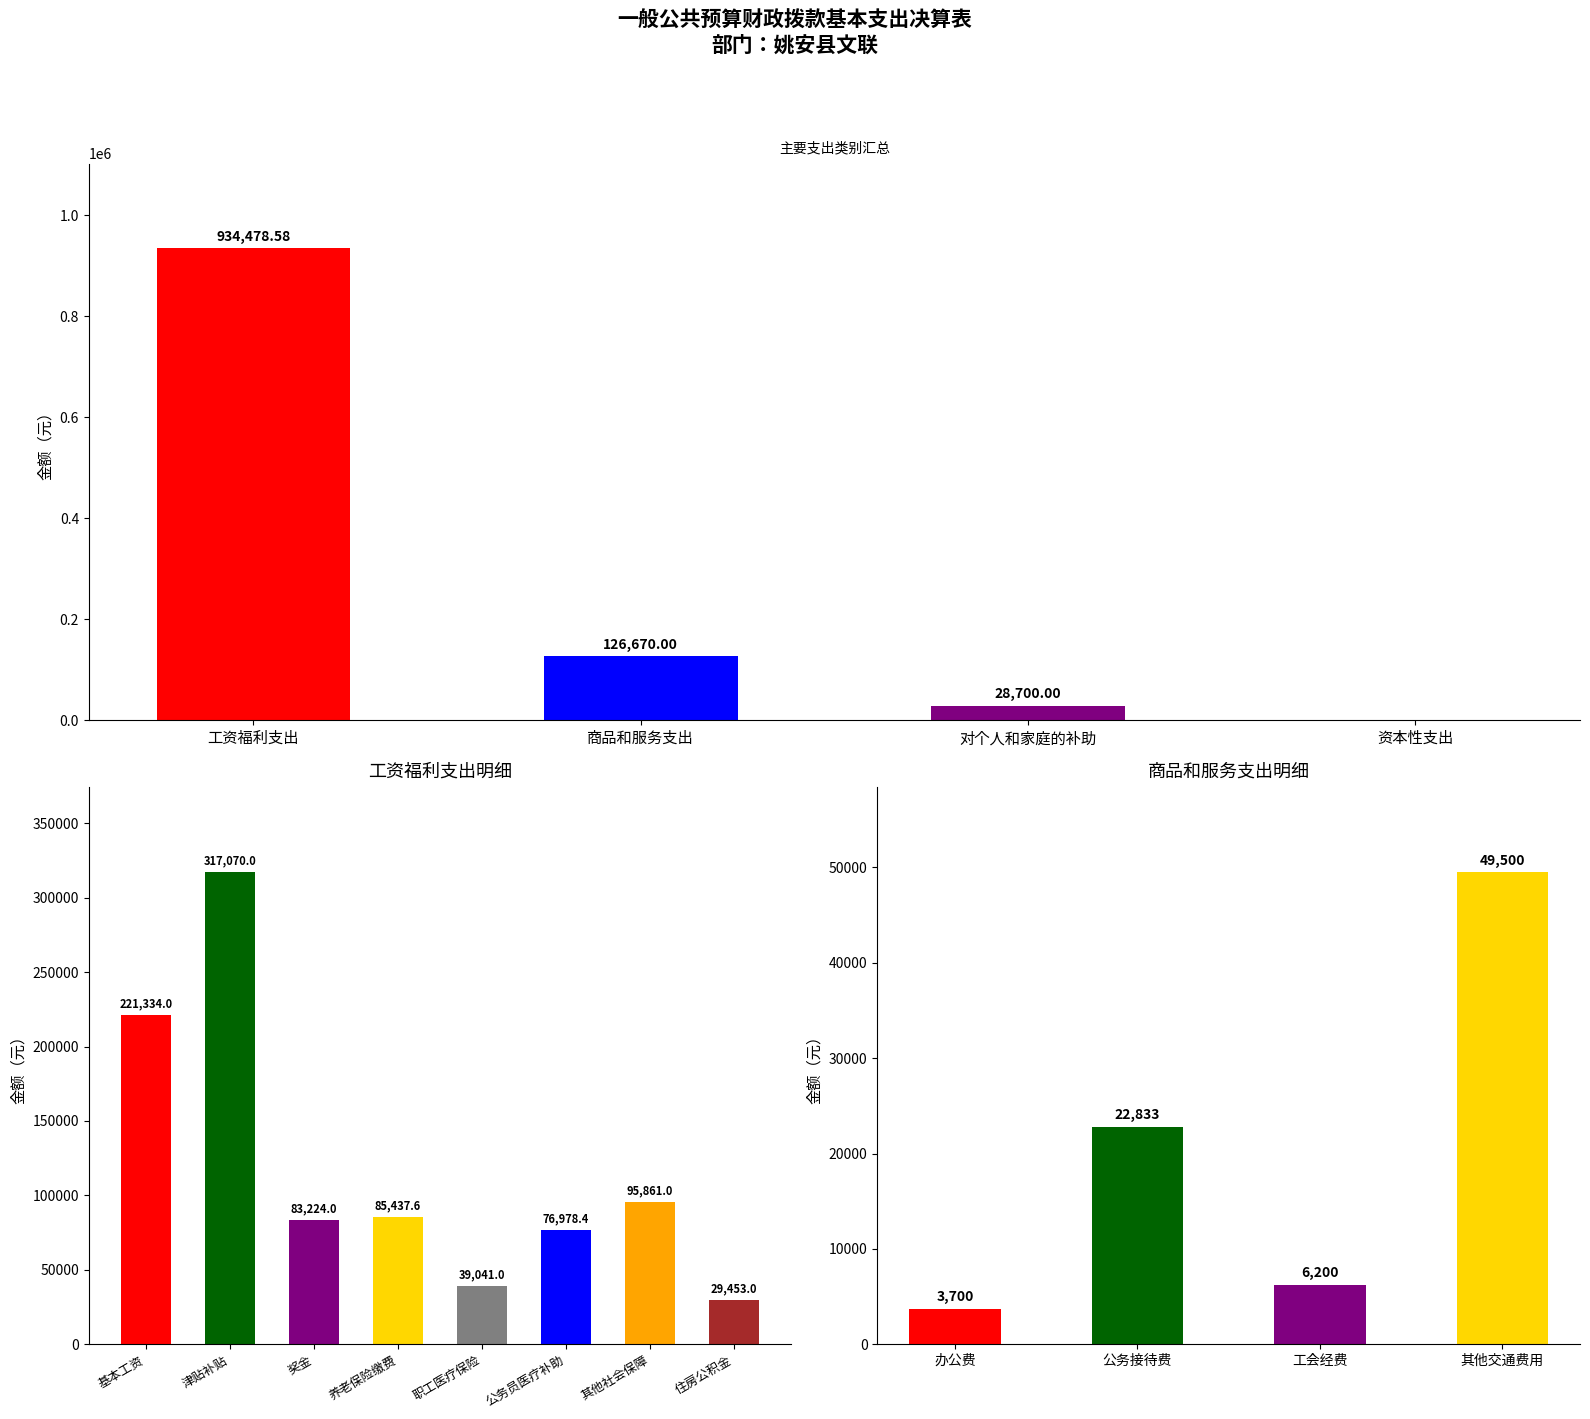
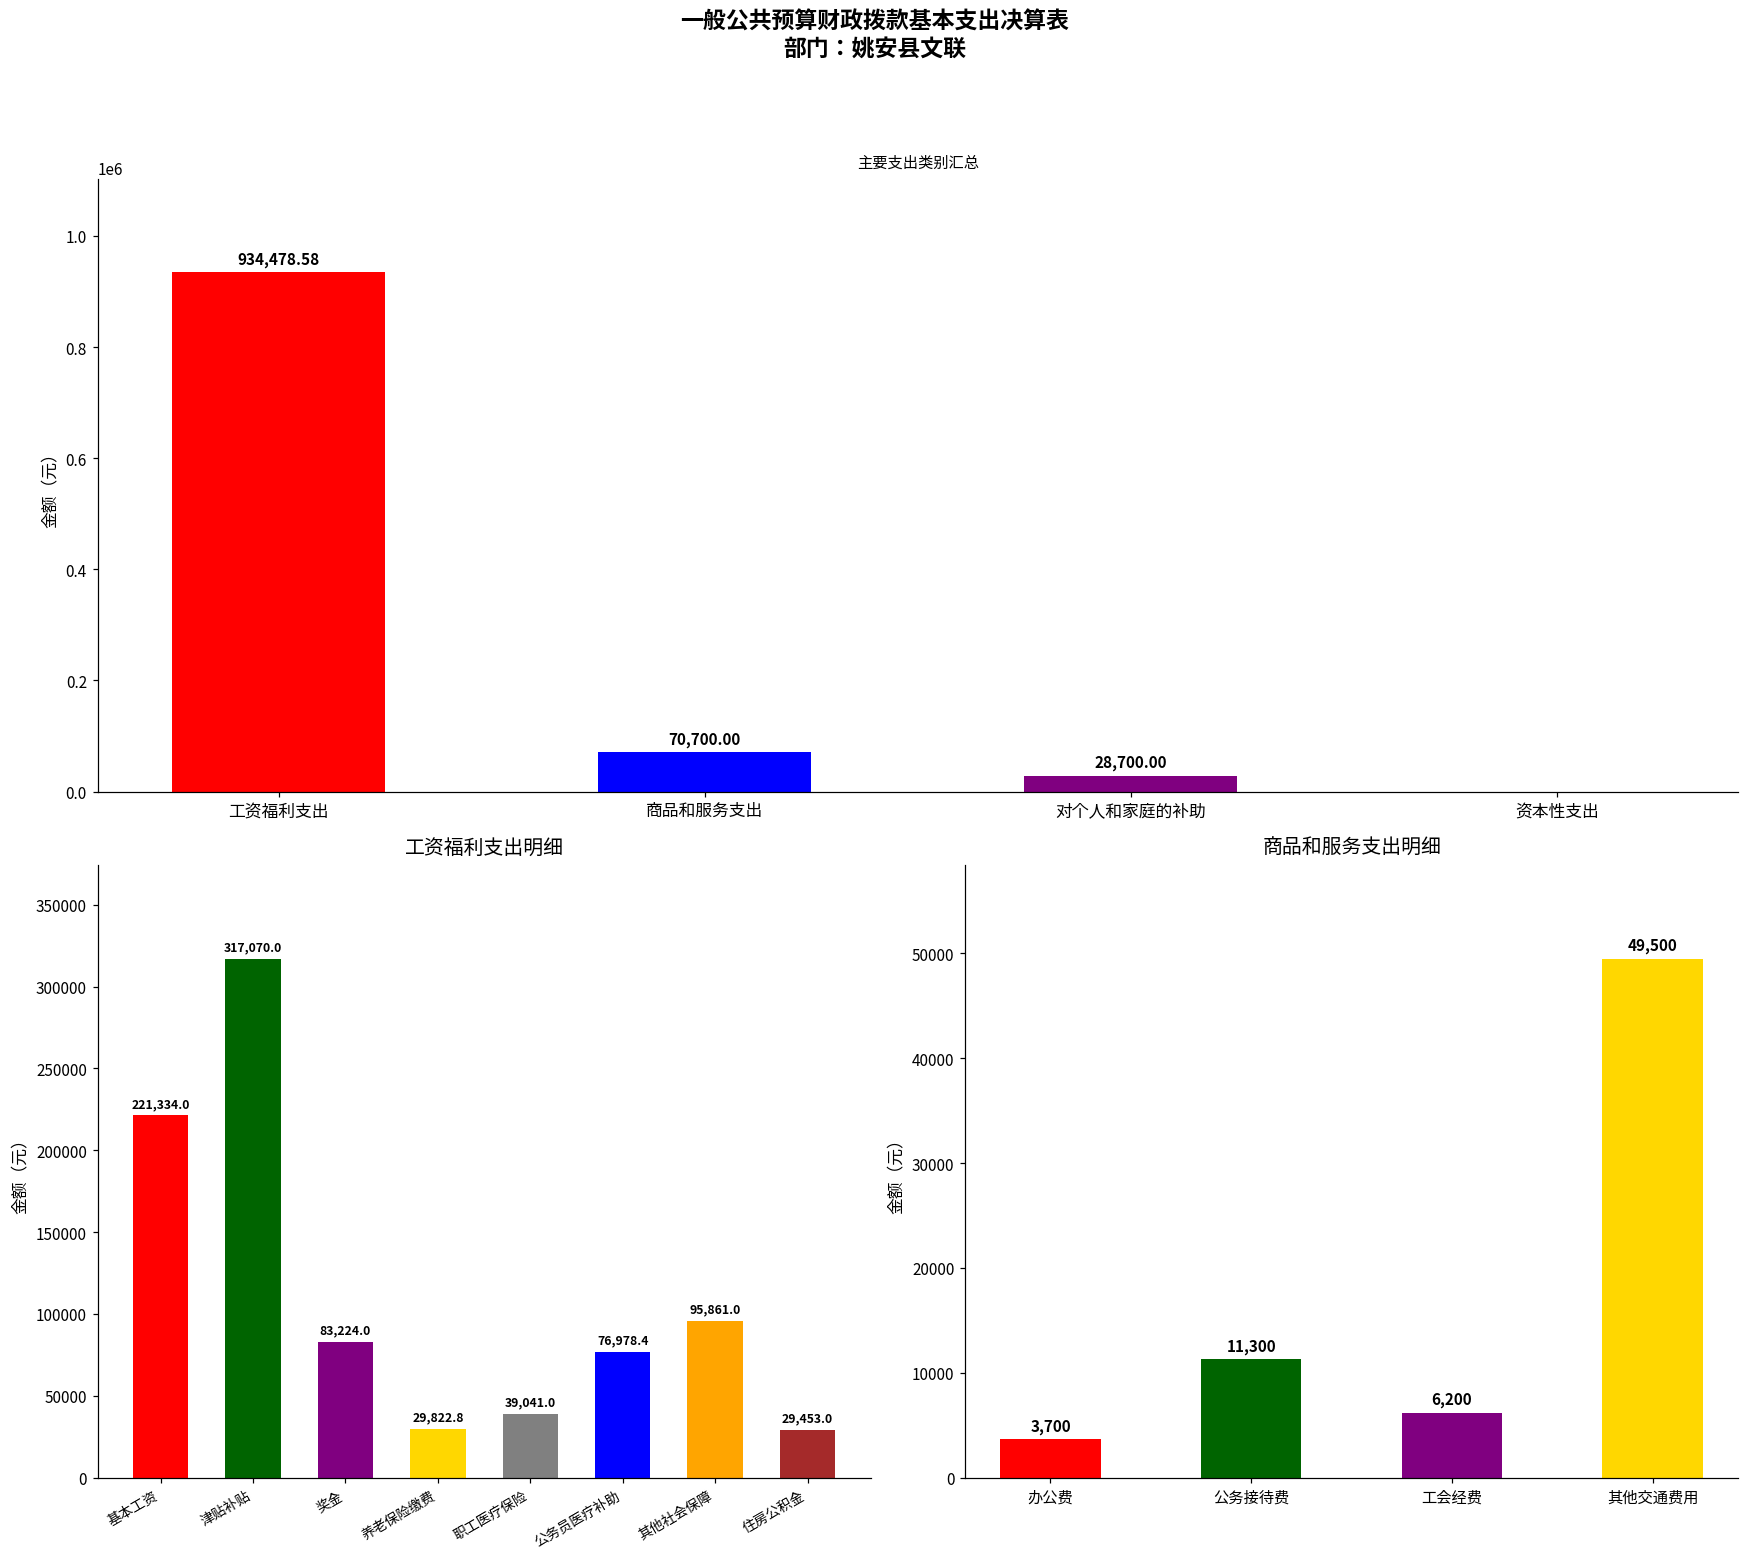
  {
    "主要支出类别汇总": {
      "工资福利支出": "934,478.58",
-     "商品和服务支出": "126,670.00",
+     "商品和服务支出": "70,700.00",
      "对个人和家庭的补助": "28,700.00"
    },
    "工资福利支出明细": {
      "基本工资": "221,334.0",
      "津贴补贴": "317,070.0",
      "奖金": "83,224.0",
-     "养老保险缴费": "85,437.6",
+     "养老保险缴费": "29,822.8",
      "职工医疗保险": "39,041.0",
      "公务员医疗补助": "76,978.4",
      "其他社会保障": "95,861.0",
      "住房公积金": "29,453.0"
    },
    "商品和服务支出明细": {
      "办公费": "3,700",
-     "公务接待费": "22,833",
+     "公务接待费": "11,300",
      "工会经费": "6,200",
      "其他交通费用": "49,500"
    }
  }
